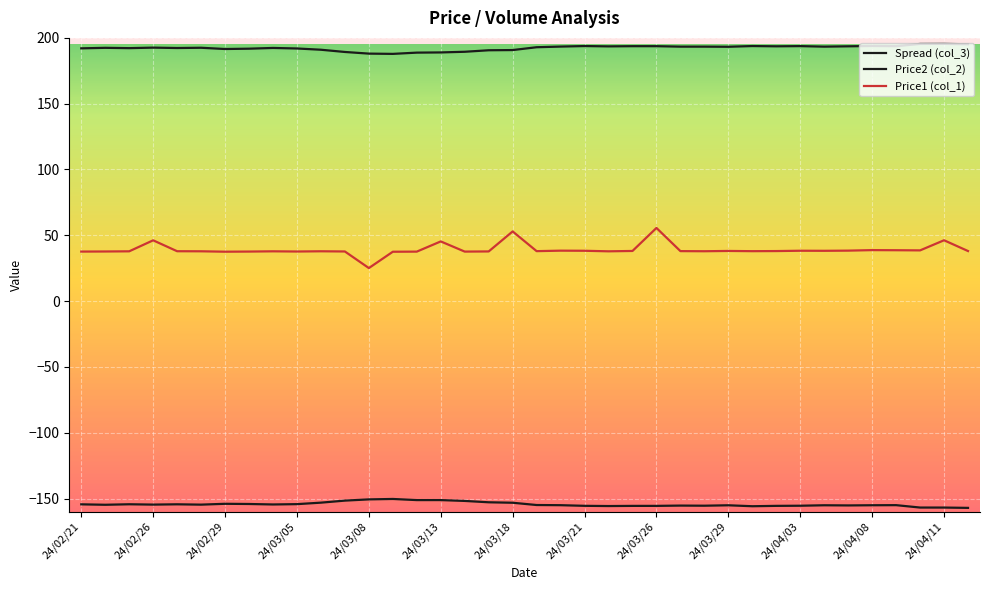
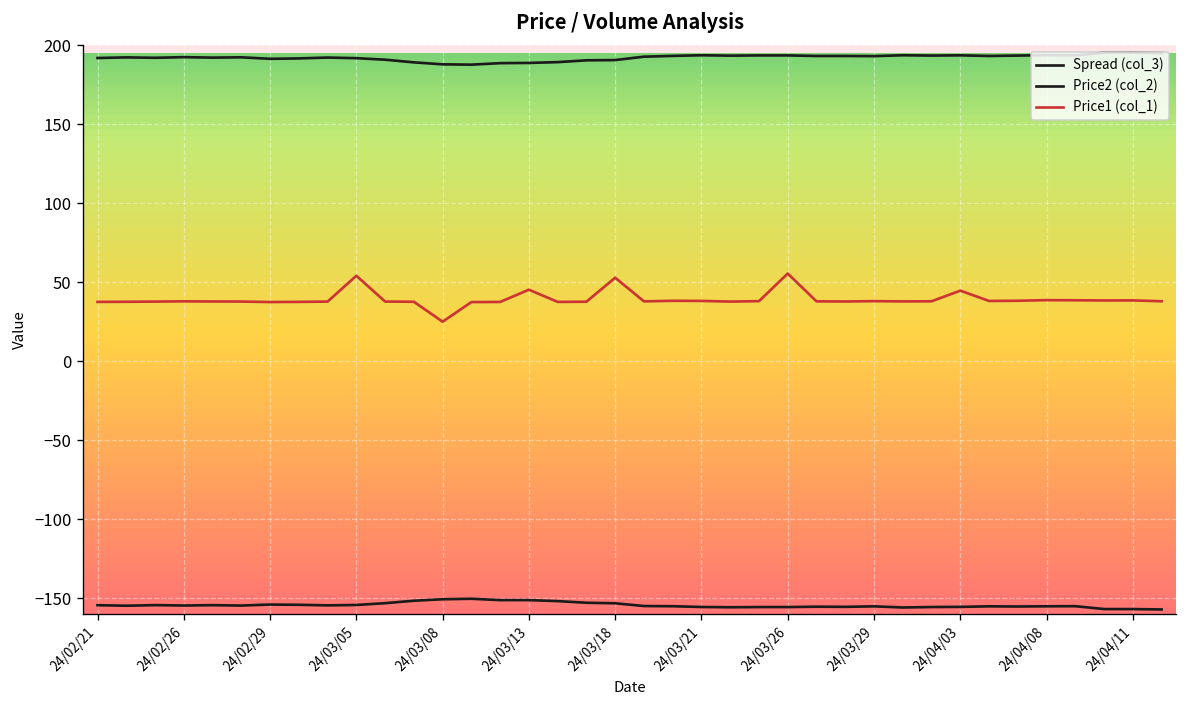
  {
    "Price1 (col_1)": {
      "24/02/21": 38,
-     "24/02/26": 46,
+     "24/02/26": 38,
      "24/02/29": 38,
-     "24/03/05": 38,
+     "24/03/05": 54,
      "24/03/08": 25,
      "24/03/13": 45,
      "24/03/18": 53,
      "24/03/21": 38,
      "24/03/26": 56,
      "24/03/29": 38,
-     "24/04/03": 38,
+     "24/04/03": 45,
      "24/04/08": 39,
-     "24/04/11": 46
+     "24/04/11": 39
    }
  }
